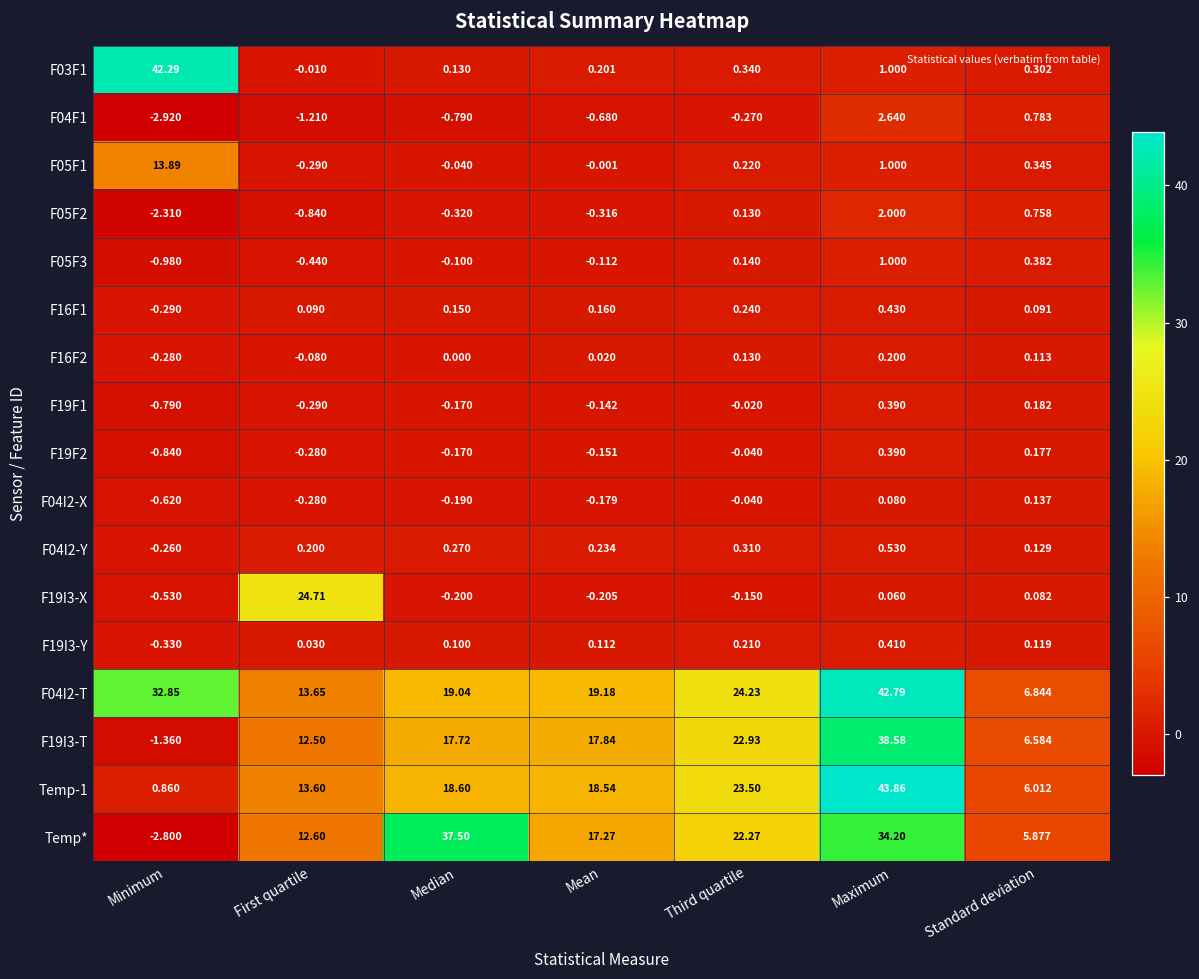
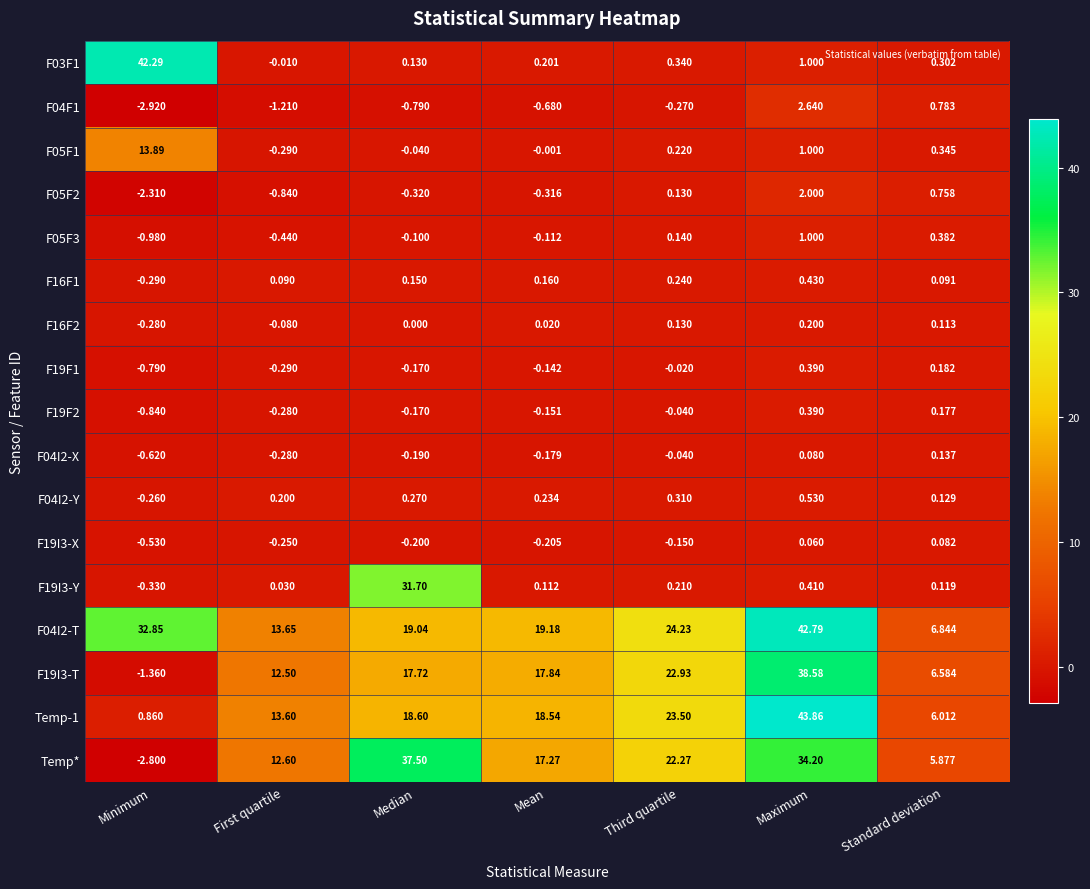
  {
    "F03F1": {
      "Minimum": 42.29,
      "First quartile": -0.010,
      "Median": 0.130,
      "Mean": 0.201,
      "Third quartile": 0.340
    },
    "F04F1": {
      "Minimum": -2.920,
      "First quartile": -1.210,
      "Median": -0.790,
      "Mean": -0.680,
      "Third quartile": -0.270,
      "Maximum": 2.640,
      "Standard deviation": 0.783
    },
    "F05F1": {
      "Minimum": 13.89,
      "First quartile": -0.290,
      "Median": -0.040,
      "Mean": -0.001,
      "Third quartile": 0.220,
      "Maximum": 1.000,
      "Standard deviation": 0.345
    },
    "F05F2": {
      "Minimum": -2.310,
      "First quartile": -0.840,
      "Median": -0.320,
      "Mean": -0.316,
      "Third quartile": 0.130,
      "Maximum": 2.000,
      "Standard deviation": 0.758
    },
    "F05F3": {
      "Minimum": -0.980,
      "First quartile": -0.440,
      "Median": -0.100,
      "Mean": -0.112,
      "Third quartile": 0.140,
      "Maximum": 1.000,
      "Standard deviation": 0.382
    },
    "F16F1": {
      "Minimum": -0.290,
      "First quartile": 0.090,
      "Median": 0.150,
      "Mean": 0.160,
      "Third quartile": 0.240,
      "Maximum": 0.430,
      "Standard deviation": 0.091
    },
    "F16F2": {
      "Minimum": -0.280,
      "First quartile": -0.080,
      "Median": 0.000,
      "Mean": 0.020,
      "Third quartile": 0.130,
      "Maximum": 0.200,
      "Standard deviation": 0.113
    },
    "F19F1": {
      "Minimum": -0.790,
      "First quartile": -0.290,
      "Median": -0.170,
      "Mean": -0.142,
      "Third quartile": -0.020,
      "Maximum": 0.390,
      "Standard deviation": 0.182
    },
    "F19F2": {
      "Minimum": -0.840,
      "First quartile": -0.280,
      "Median": -0.170,
      "Mean": -0.151,
      "Third quartile": -0.040,
      "Maximum": 0.390,
      "Standard deviation": 0.177
    },
    "F04I2-X": {
      "Minimum": -0.620,
      "First quartile": -0.280,
      "Median": -0.190,
      "Mean": -0.179,
      "Third quartile": -0.040,
      "Maximum": 0.080,
      "Standard deviation": 0.137
    },
    "F04I2-Y": {
      "Minimum": -0.260,
      "First quartile": 0.200,
      "Median": 0.270,
      "Mean": 0.234,
      "Third quartile": 0.310,
      "Maximum": 0.530,
      "Standard deviation": 0.129
    },
    "F19I3-X": {
      "Minimum": -0.530,
-     "First quartile": 24.71,
+     "First quartile": -0.250,
      "Median": -0.200,
      "Mean": -0.205,
      "Third quartile": -0.150,
      "Maximum": 0.060,
      "Standard deviation": 0.082
    },
    "F19I3-Y": {
      "Minimum": -0.330,
      "First quartile": 0.030,
-     "Median": 0.100,
+     "Median": 31.70,
      "Mean": 0.112,
      "Third quartile": 0.210,
      "Maximum": 0.410,
      "Standard deviation": 0.119
    },
    "F04I2-T": {
      "Minimum": 32.85,
      "First quartile": 13.65,
      "Median": 19.04,
      "Mean": 19.18,
      "Third quartile": 24.23,
      "Maximum": 42.79,
      "Standard deviation": 6.844
    },
    "F19I3-T": {
      "Minimum": -1.360,
      "First quartile": 12.50,
      "Median": 17.72,
      "Mean": 17.84,
      "Third quartile": 22.93,
      "Maximum": 38.58,
      "Standard deviation": 6.584
    },
    "Temp-1": {
      "Minimum": 0.860,
      "First quartile": 13.60,
      "Median": 18.60,
      "Mean": 18.54,
      "Third quartile": 23.50,
      "Maximum": 43.86,
      "Standard deviation": 6.012
    },
    "Temp*": {
      "Minimum": -2.800,
      "First quartile": 12.60,
      "Median": 37.50,
      "Mean": 17.27,
      "Third quartile": 22.27,
      "Maximum": 34.20,
      "Standard deviation": 5.877
    }
  }
